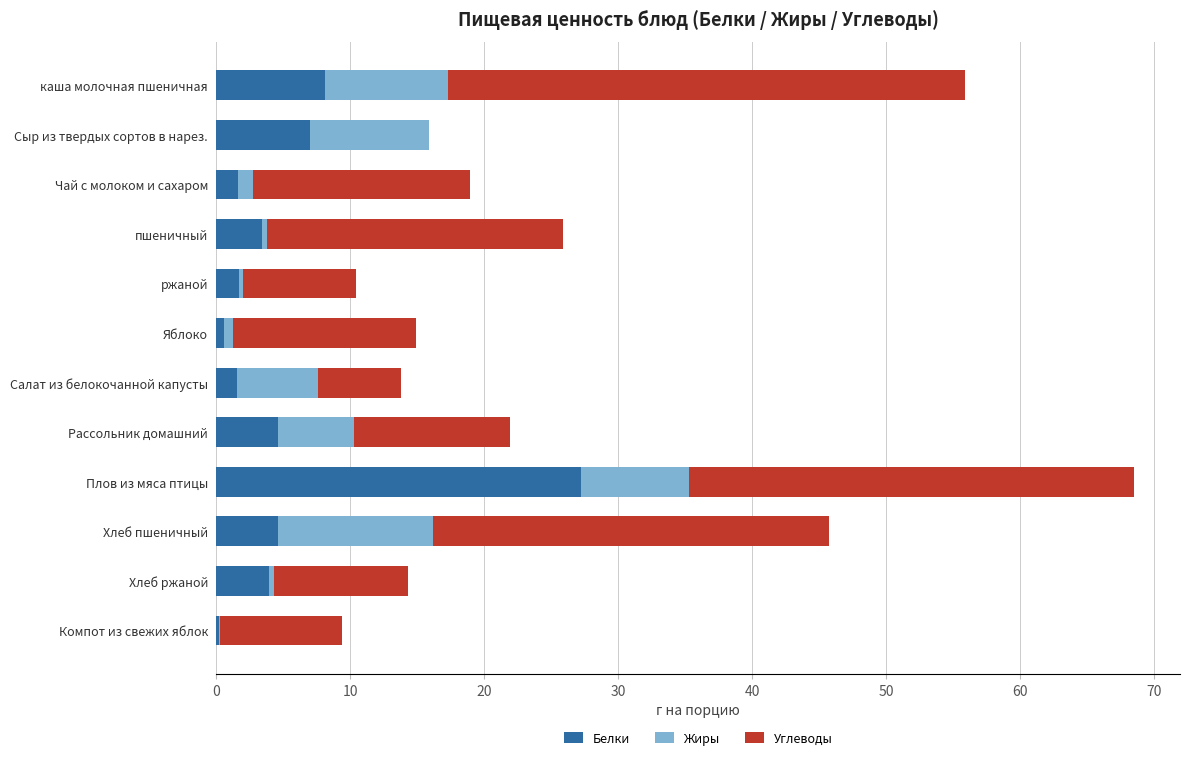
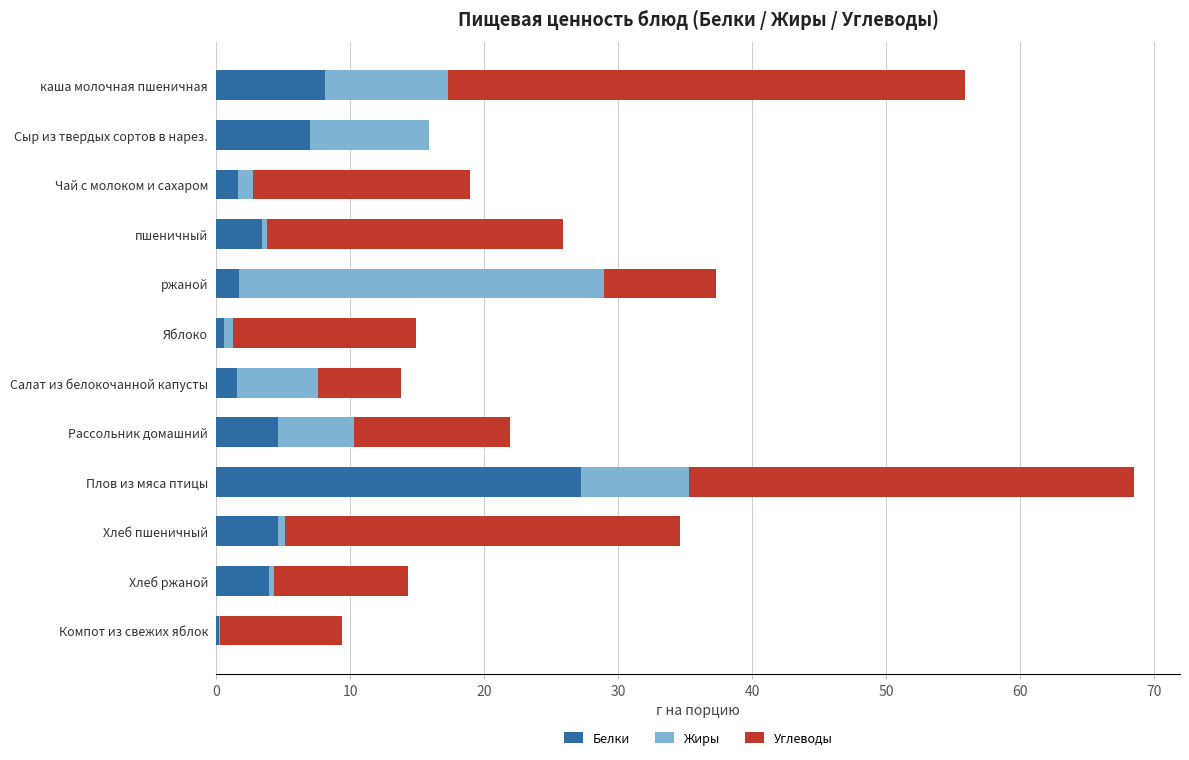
  {
    "Белки": {
      "каша молочная пшеничная": 8.1,
      "Сыр из твердых сортов в нарез.": 7.0,
      "Чай с молоком и сахаром": 1.6,
      "пшеничный": 3.4,
      "ржаной": 1.7,
      "Яблоко": 0.6,
      "Салат из белокочанной капусты": 1.5,
      "Рассольник домашний": 4.6,
      "Плов из мяса птицы": 27.2,
      "Хлеб пшеничный": 4.6,
      "Хлеб ржаной": 3.9,
      "Компот из свежих яблок": 0.2
    },
    "Жиры": {
      "каша молочная пшеничная": 9.2,
      "Сыр из твердых сортов в нарез.": 8.9,
      "Чай с молоком и сахаром": 1.1,
      "пшеничный": 0.4,
-     "ржаной": 0.3,
+     "ржаной": 27.2,
      "Яблоко": 0.6,
      "Салат из белокочанной капусты": 6.1,
      "Рассольник домашний": 5.7,
      "Плов из мяса птицы": 8.1,
-     "Хлеб пшеничный": 11.6,
+     "Хлеб пшеничный": 0.5,
      "Хлеб ржаной": 0.4
    },
    "Углеводы": {
      "каша молочная пшеничная": 38.6,
      "Сыр из твердых сортов в нарез.": 0.0,
      "Чай с молоком и сахаром": 16.2,
      "пшеничный": 22.1,
      "ржаной": 8.4,
      "Яблоко": 13.7,
      "Салат из белокочанной капусты": 6.2,
      "Рассольник домашний": 11.6,
      "Плов из мяса птицы": 33.2,
      "Хлеб пшеничный": 29.5,
      "Хлеб ржаной": 10.0,
      "Компот из свежих яблок": 9.1
    }
  }
